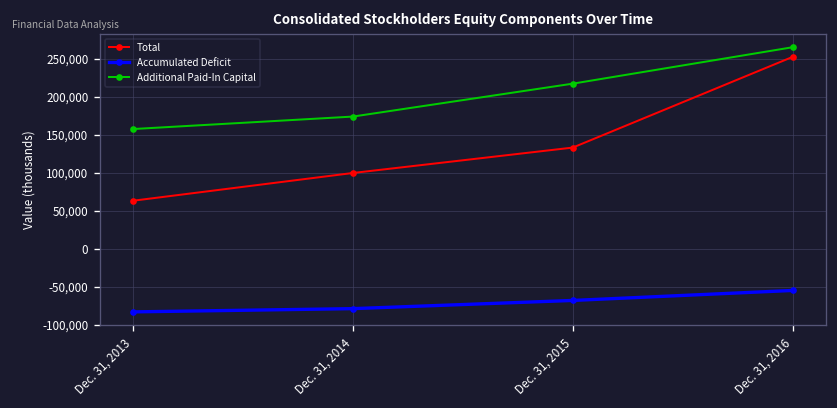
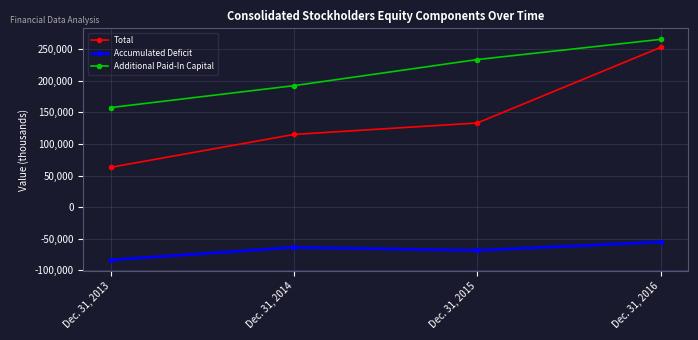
  {
    "Total": {
      "Dec. 31, 2013": "60,000",
-     "Dec. 31, 2014": "100,000",
+     "Dec. 31, 2014": "120,000",
      "Dec. 31, 2015": "130,000",
      "Dec. 31, 2016": "250,000"
    },
    "Accumulated Deficit": {
      "Dec. 31, 2013": "-80,000",
-     "Dec. 31, 2014": "-80,000",
+     "Dec. 31, 2014": "-60,000",
      "Dec. 31, 2015": "-70,000",
      "Dec. 31, 2016": "-60,000"
    },
    "Additional Paid-In Capital": {
      "Dec. 31, 2013": "160,000",
-     "Dec. 31, 2014": "170,000",
-     "Dec. 31, 2015": "220,000",
+     "Dec. 31, 2014": "190,000",
+     "Dec. 31, 2015": "230,000",
      "Dec. 31, 2016": "270,000"
    }
  }
